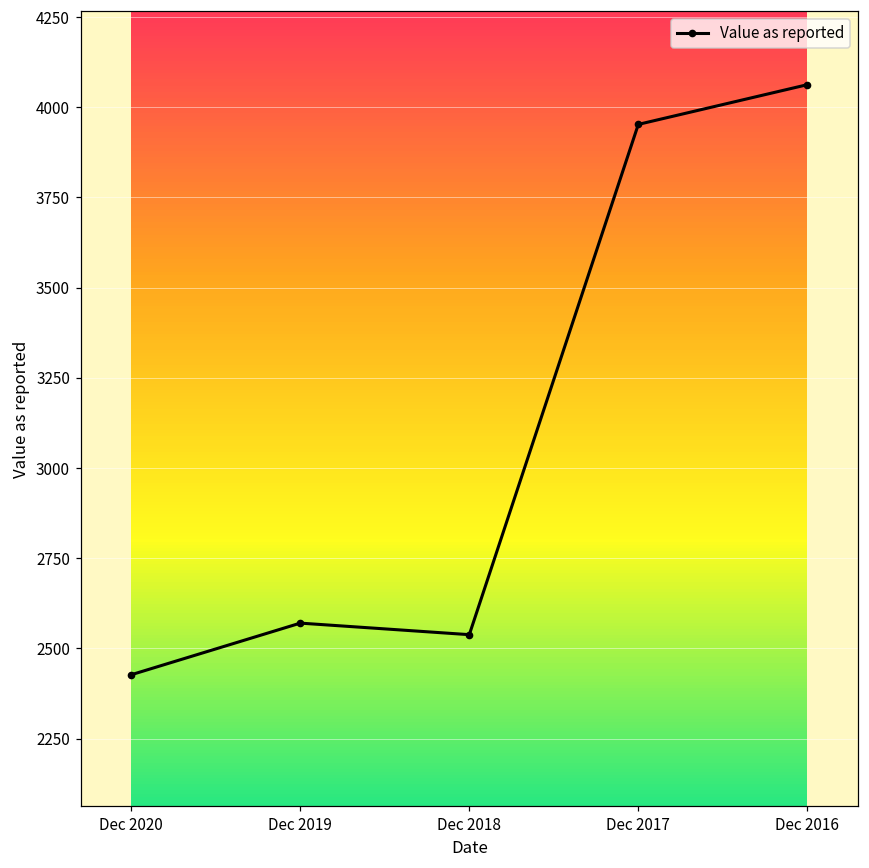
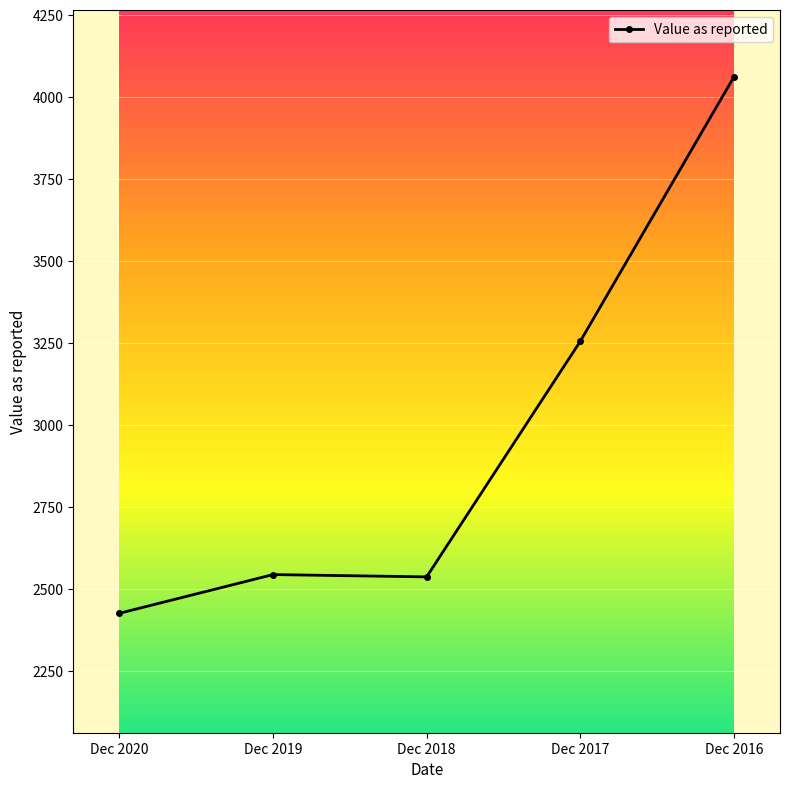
  {
    "Dec 2020": 2430,
-   "Dec 2019": 2570,
+   "Dec 2019": 2550,
    "Dec 2018": 2540,
-   "Dec 2017": 3950,
+   "Dec 2017": 3260,
    "Dec 2016": 4060
  }
